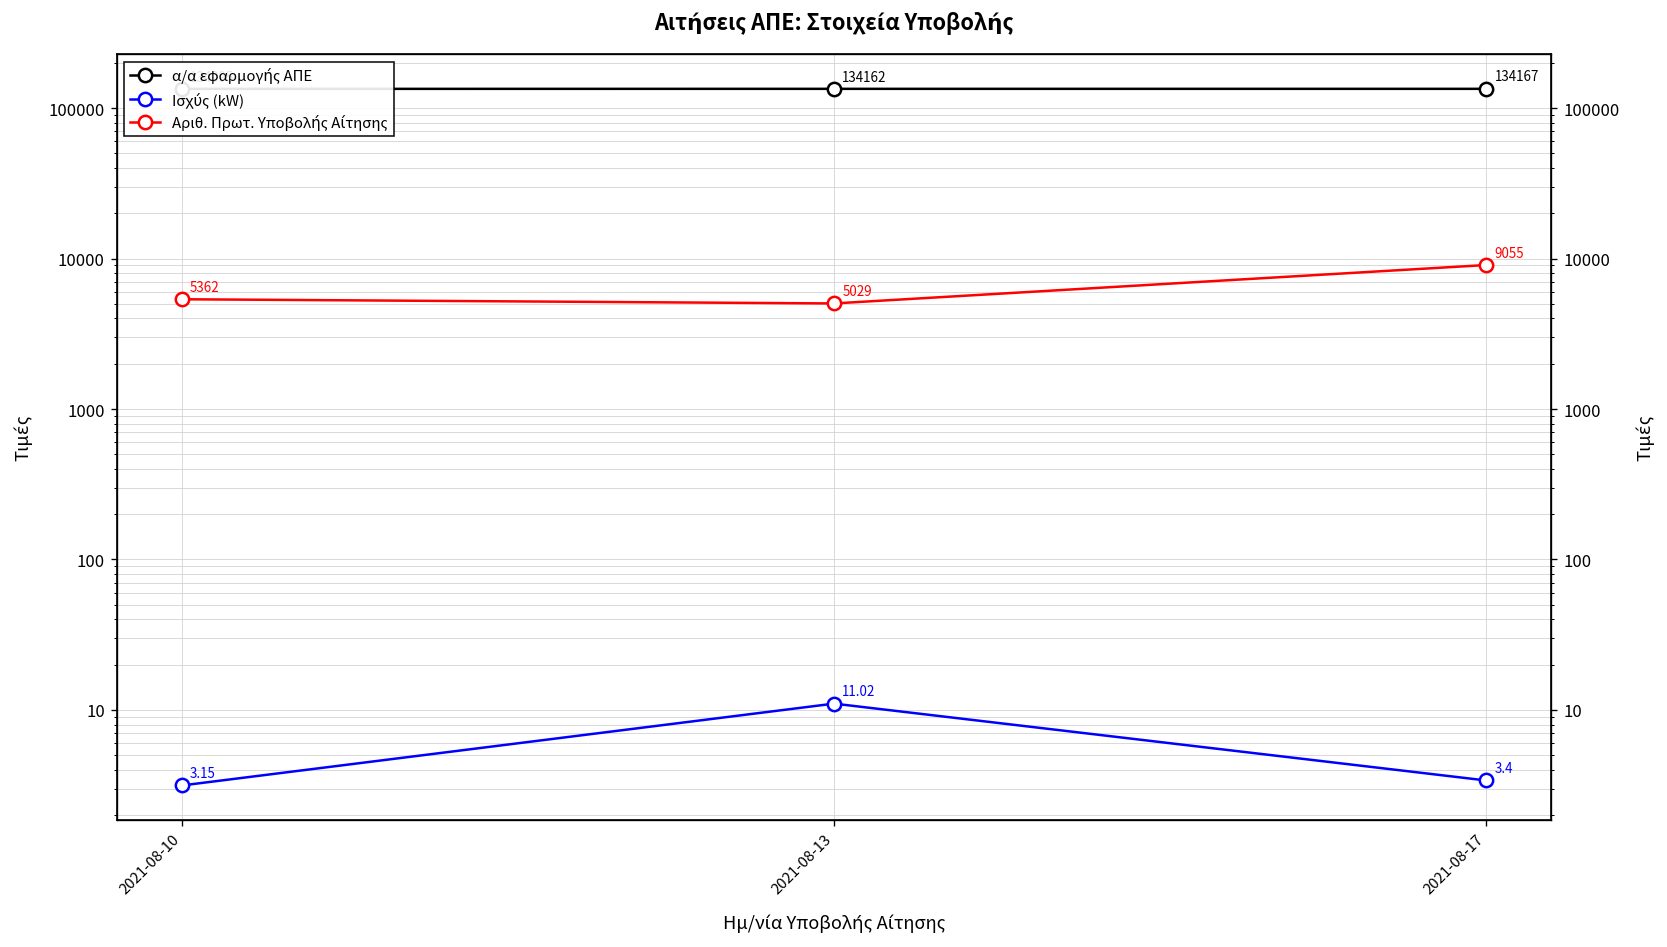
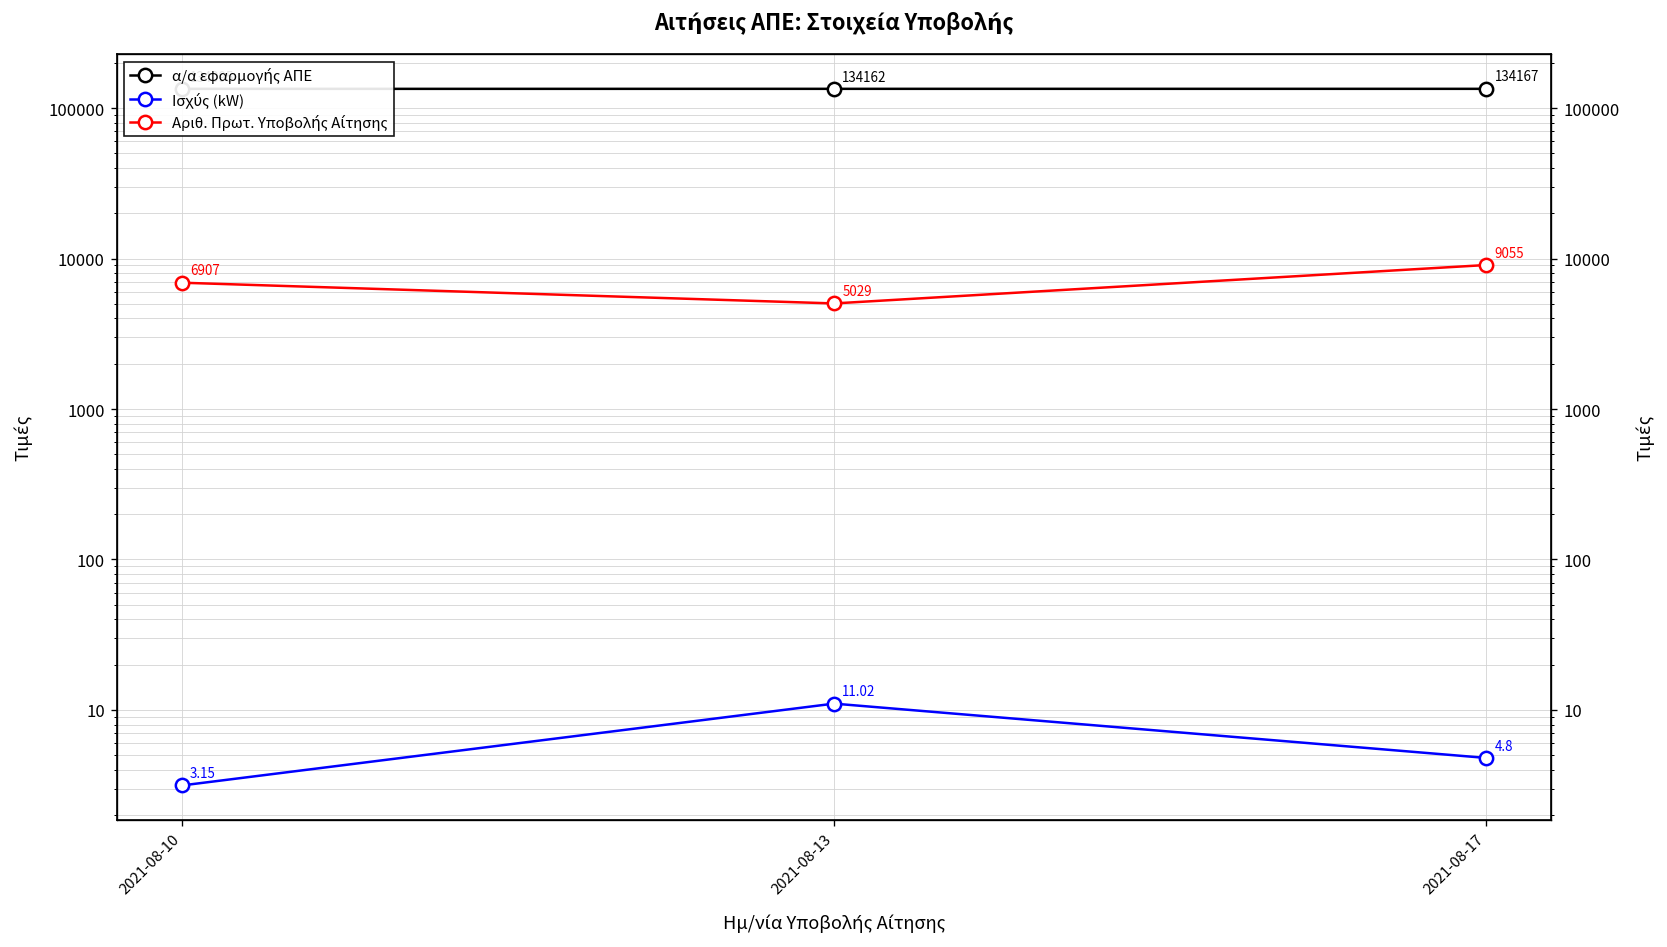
  {
    "α/α εφαρμογής ΑΠΕ": {
      "2021-08-13": 134162,
      "2021-08-17": 134167
    },
    "Ισχύς (kW)": {
      "2021-08-10": 3.15,
      "2021-08-13": 11.02,
-     "2021-08-17": 3.4
+     "2021-08-17": 4.8
    },
    "Αριθ. Πρωτ. Υποβολής Αίτησης": {
-     "2021-08-10": 5362,
+     "2021-08-10": 6907,
      "2021-08-13": 5029,
      "2021-08-17": 9055
    }
  }
